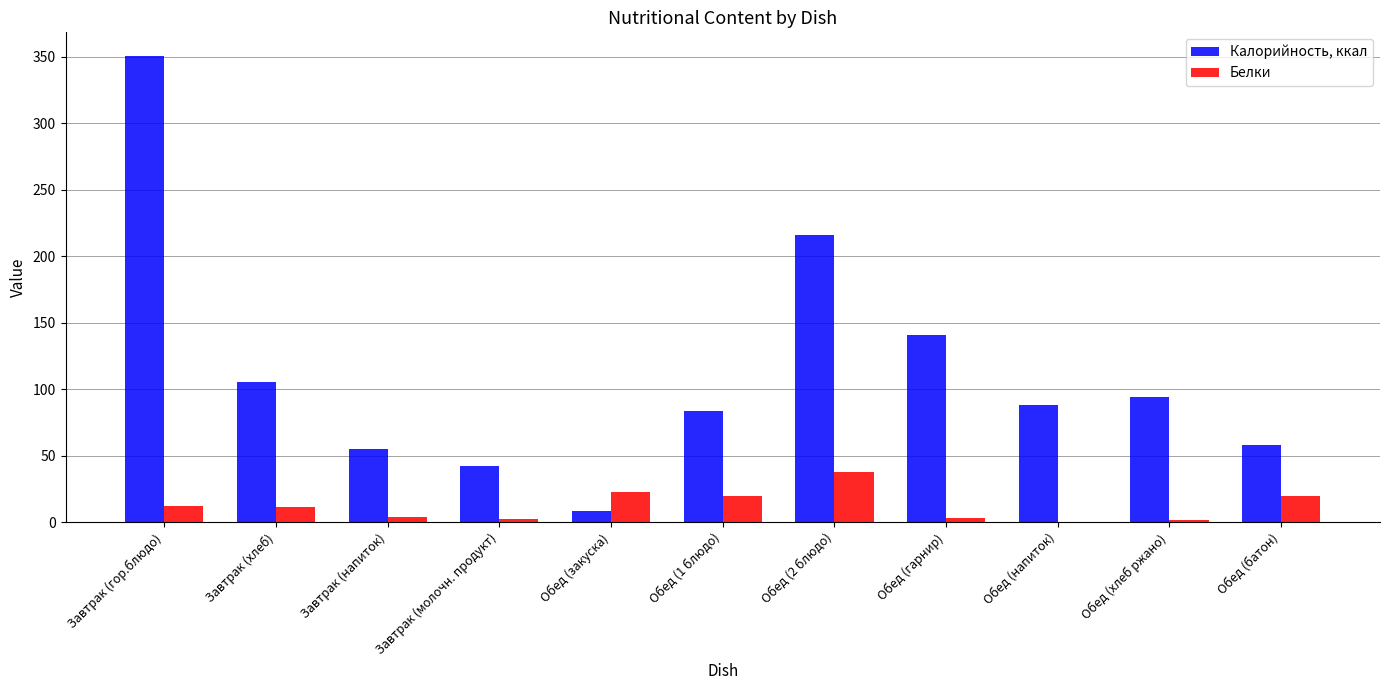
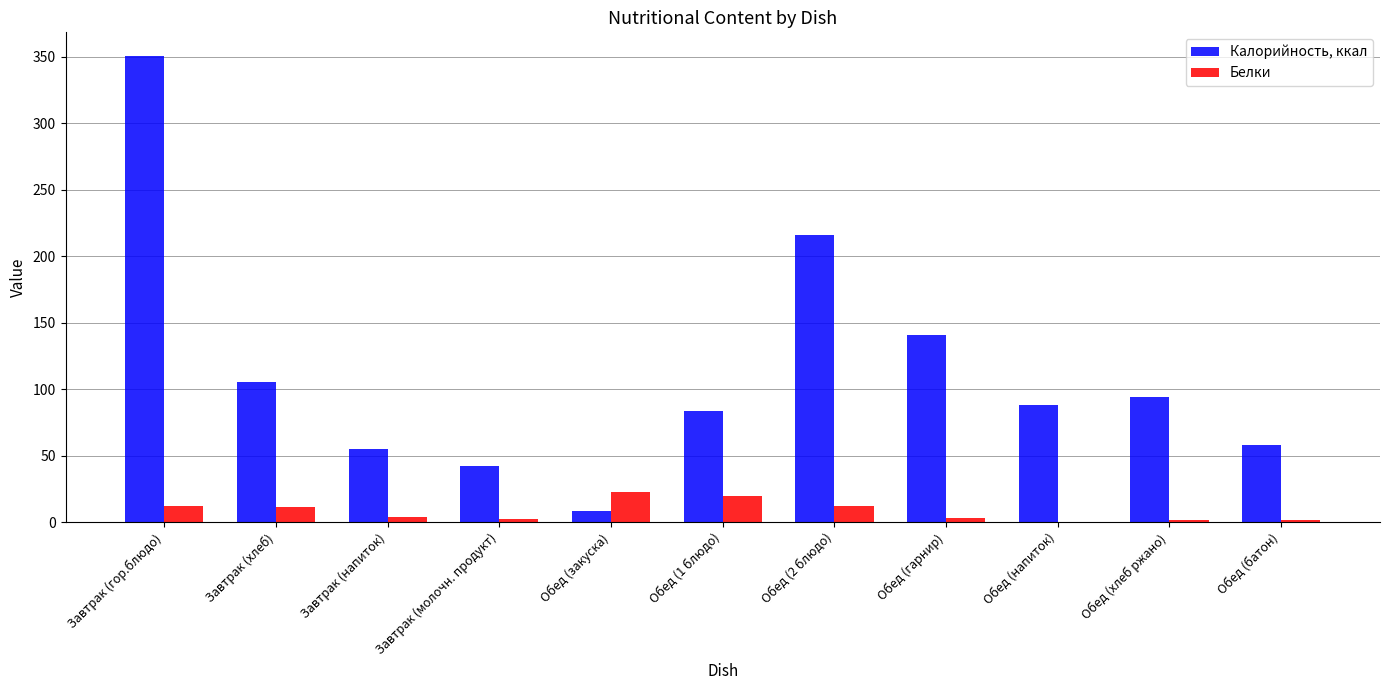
  {
    "Калорийность, ккал": {
      "Завтрак (гор.блюдо)": 351,
      "Завтрак (хлеб)": 105,
      "Завтрак (напиток)": 55,
      "Завтрак (молочн. продукт)": 43,
      "Обед (закуска)": 8,
      "Обед (1 блюдо)": 84,
      "Обед (2 блюдо)": 216,
      "Обед (гарнир)": 141,
      "Обед (напиток)": 88,
      "Обед (хлеб ржано)": 94,
      "Обед (батон)": 58
    },
    "Белки": {
      "Завтрак (гор.блюдо)": 12,
      "Завтрак (хлеб)": 12,
      "Завтрак (напиток)": 4,
      "Завтрак (молочн. продукт)": 3,
      "Обед (закуска)": 22,
      "Обед (1 блюдо)": 20,
-     "Обед (2 блюдо)": 38,
+     "Обед (2 блюдо)": 12,
      "Обед (гарнир)": 3,
      "Обед (напиток)": 0,
-     "Обед (батон)": 19
+     "Обед (батон)": 2
    }
  }
